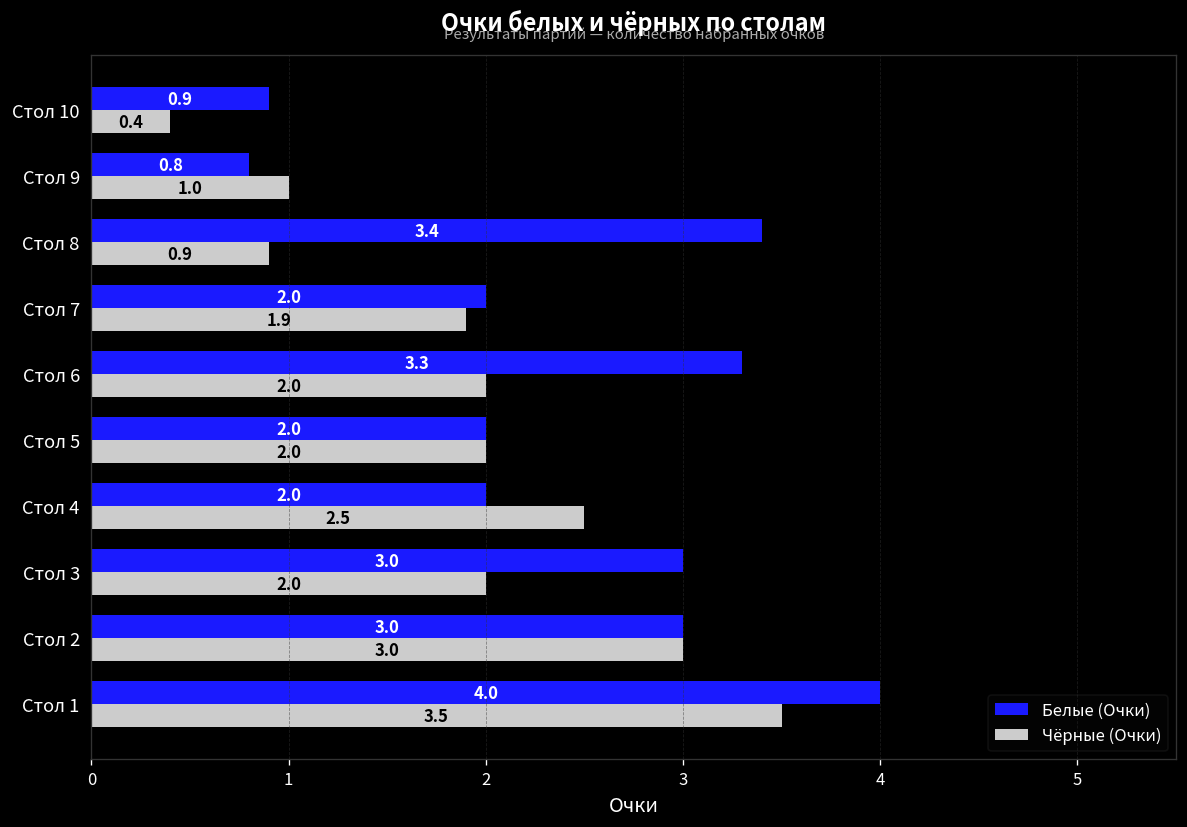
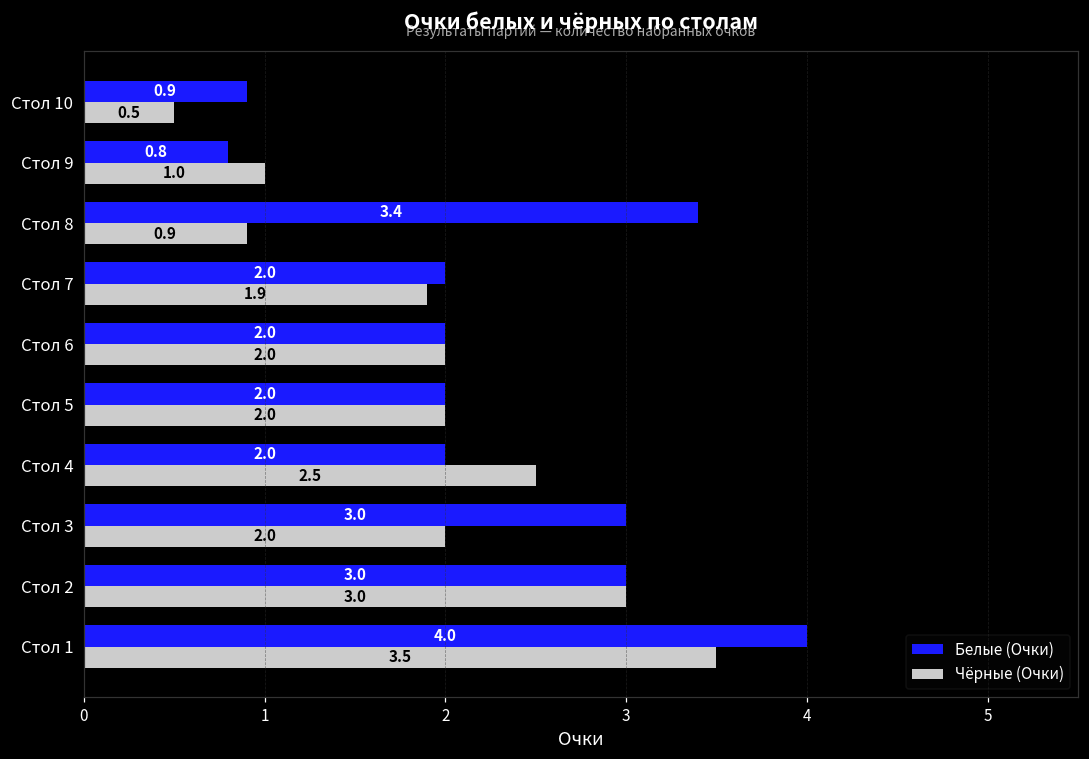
  {
    "Белые (Очки)": {
      "Стол 10": 0.9,
      "Стол 9": 0.8,
      "Стол 8": 3.4,
      "Стол 7": 2.0,
-     "Стол 6": 3.3,
+     "Стол 6": 2.0,
      "Стол 5": 2.0,
      "Стол 4": 2.0,
      "Стол 3": 3.0,
      "Стол 2": 3.0,
      "Стол 1": 4.0
    },
    "Чёрные (Очки)": {
-     "Стол 10": 0.4,
+     "Стол 10": 0.5,
      "Стол 9": 1.0,
      "Стол 8": 0.9,
      "Стол 7": 1.9,
      "Стол 6": 2.0,
      "Стол 5": 2.0,
      "Стол 4": 2.5,
      "Стол 3": 2.0,
      "Стол 2": 3.0,
      "Стол 1": 3.5
    }
  }
